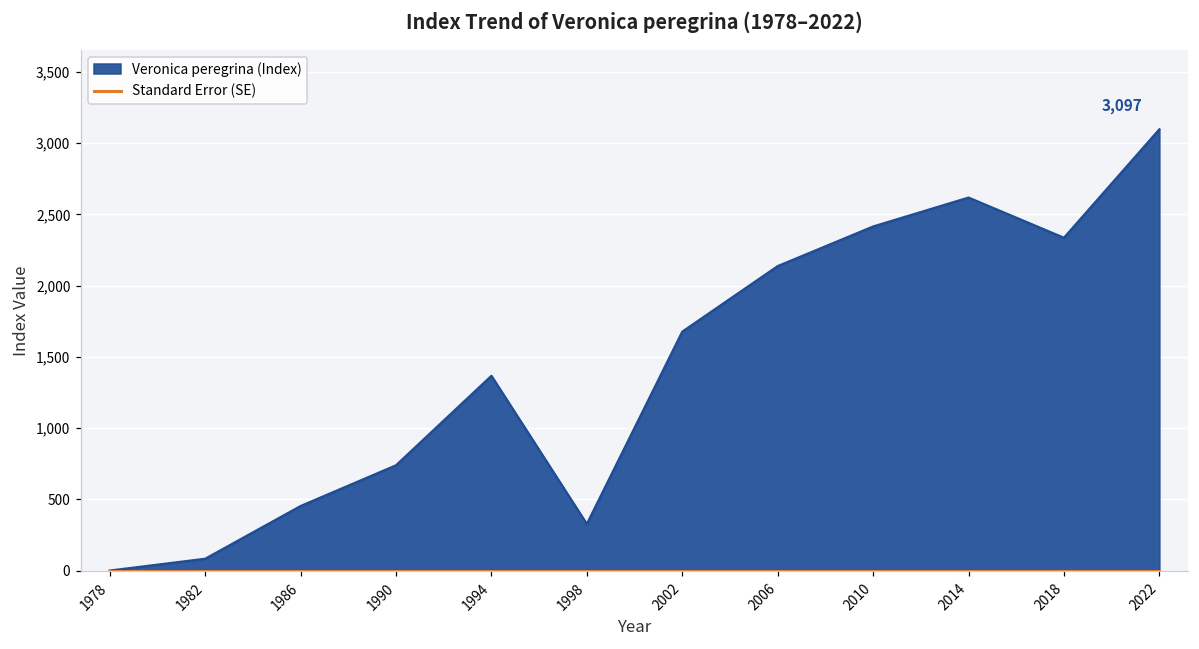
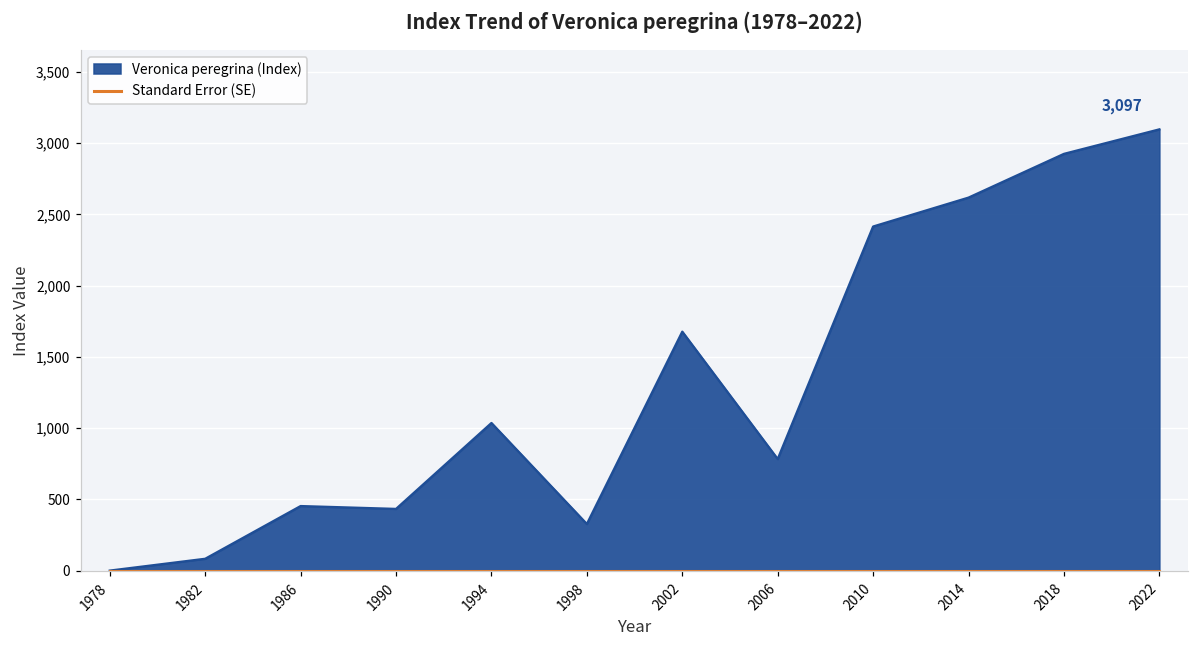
  {
    "Veronica peregrina (Index)": {
      "1982": "80",
      "1986": "450",
-     "1990": "740",
-     "1994": "1,370",
+     "1990": "430",
+     "1994": "1,040",
      "1998": "330",
      "2002": "1,680",
-     "2006": "2,140",
+     "2006": "780",
      "2010": "2,420",
      "2014": "2,620",
-     "2018": "2,340"
+     "2018": "2,930"
    },
    "Standard Error (SE)": {
      "1982": "0",
      "1986": "0",
      "1990": "0",
      "1994": "0",
      "1998": "0",
      "2002": "0",
      "2006": "0",
      "2010": "0",
      "2014": "0",
      "2018": "0",
      "2022": "0"
    }
  }
